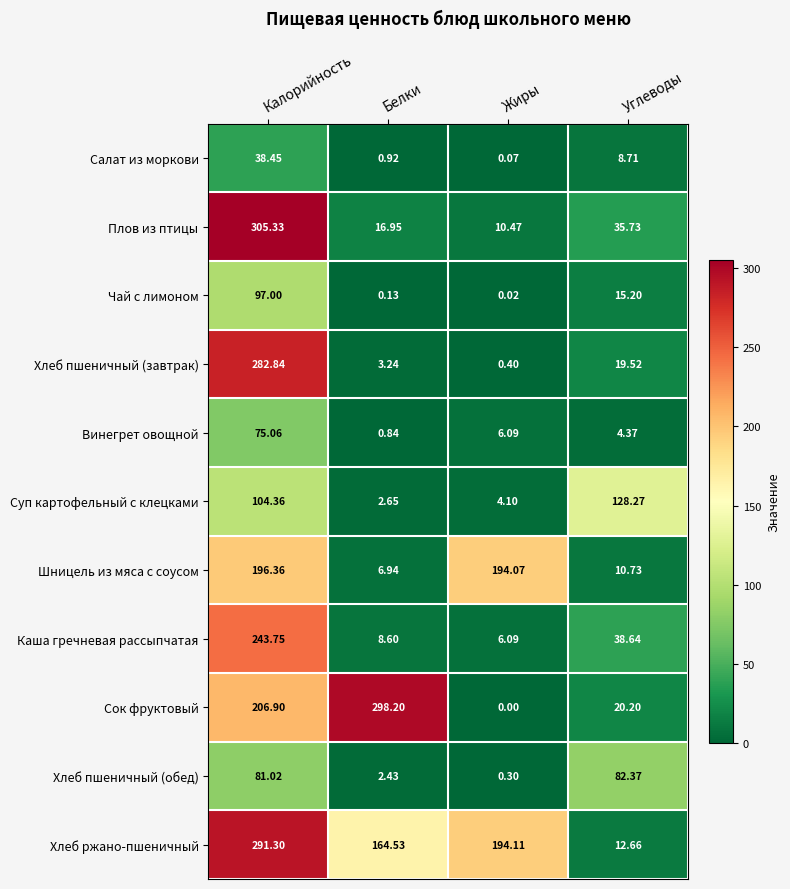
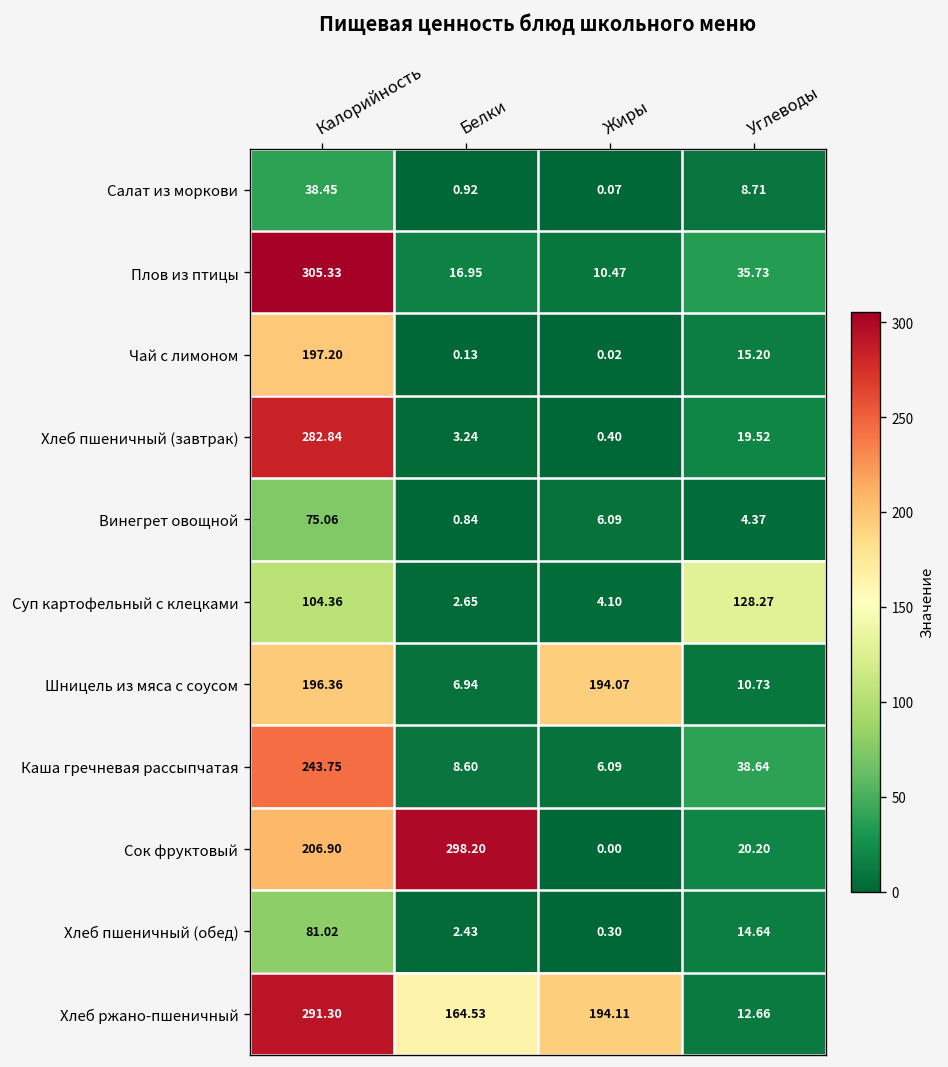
  {
    "Салат из моркови": {
      "Калорийность": 38.45,
      "Белки": 0.92,
      "Жиры": 0.07,
      "Углеводы": 8.71
    },
    "Плов из птицы": {
      "Калорийность": 305.33,
      "Белки": 16.95,
      "Жиры": 10.47,
      "Углеводы": 35.73
    },
    "Чай с лимоном": {
-     "Калорийность": 97.00,
+     "Калорийность": 197.20,
      "Белки": 0.13,
      "Жиры": 0.02,
      "Углеводы": 15.20
    },
    "Хлеб пшеничный (завтрак)": {
      "Калорийность": 282.84,
      "Белки": 3.24,
      "Жиры": 0.40,
      "Углеводы": 19.52
    },
    "Винегрет овощной": {
      "Калорийность": 75.06,
      "Белки": 0.84,
      "Жиры": 6.09,
      "Углеводы": 4.37
    },
    "Суп картофельный с клецками": {
      "Калорийность": 104.36,
      "Белки": 2.65,
      "Жиры": 4.10,
      "Углеводы": 128.27
    },
    "Шницель из мяса с соусом": {
      "Калорийность": 196.36,
      "Белки": 6.94,
      "Жиры": 194.07,
      "Углеводы": 10.73
    },
    "Каша гречневая рассыпчатая": {
      "Калорийность": 243.75,
      "Белки": 8.60,
      "Жиры": 6.09,
      "Углеводы": 38.64
    },
    "Сок фруктовый": {
      "Калорийность": 206.90,
      "Белки": 298.20,
      "Жиры": 0.00,
      "Углеводы": 20.20
    },
    "Хлеб пшеничный (обед)": {
      "Калорийность": 81.02,
      "Белки": 2.43,
      "Жиры": 0.30,
-     "Углеводы": 82.37
+     "Углеводы": 14.64
    },
    "Хлеб ржано-пшеничный": {
      "Калорийность": 291.30,
      "Белки": 164.53,
      "Жиры": 194.11,
      "Углеводы": 12.66
    }
  }
